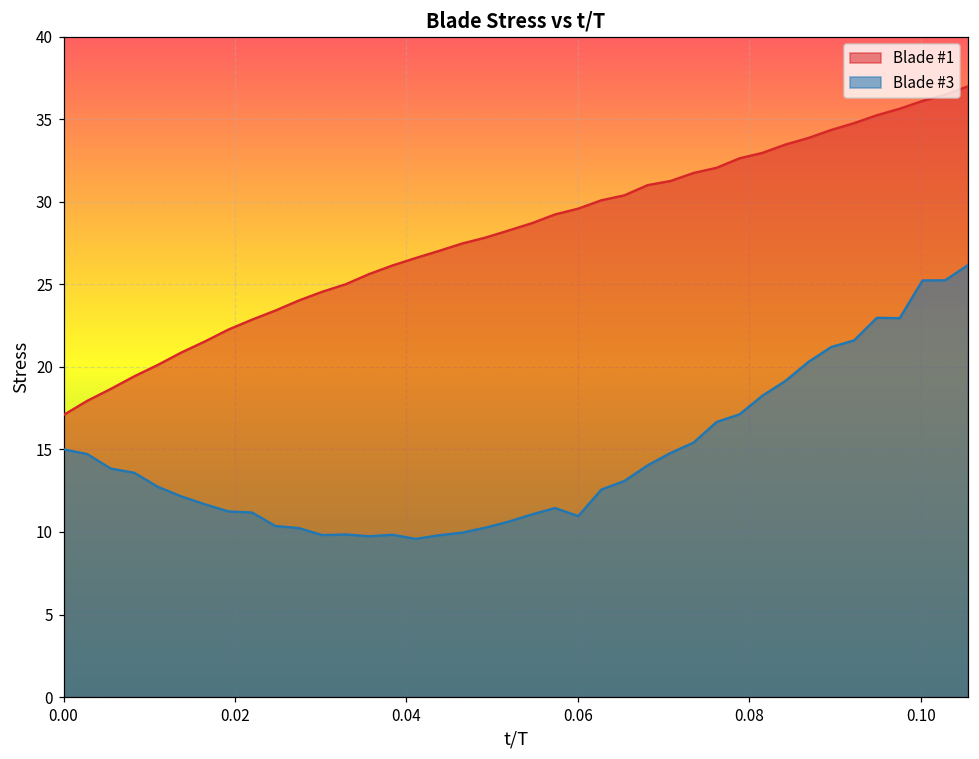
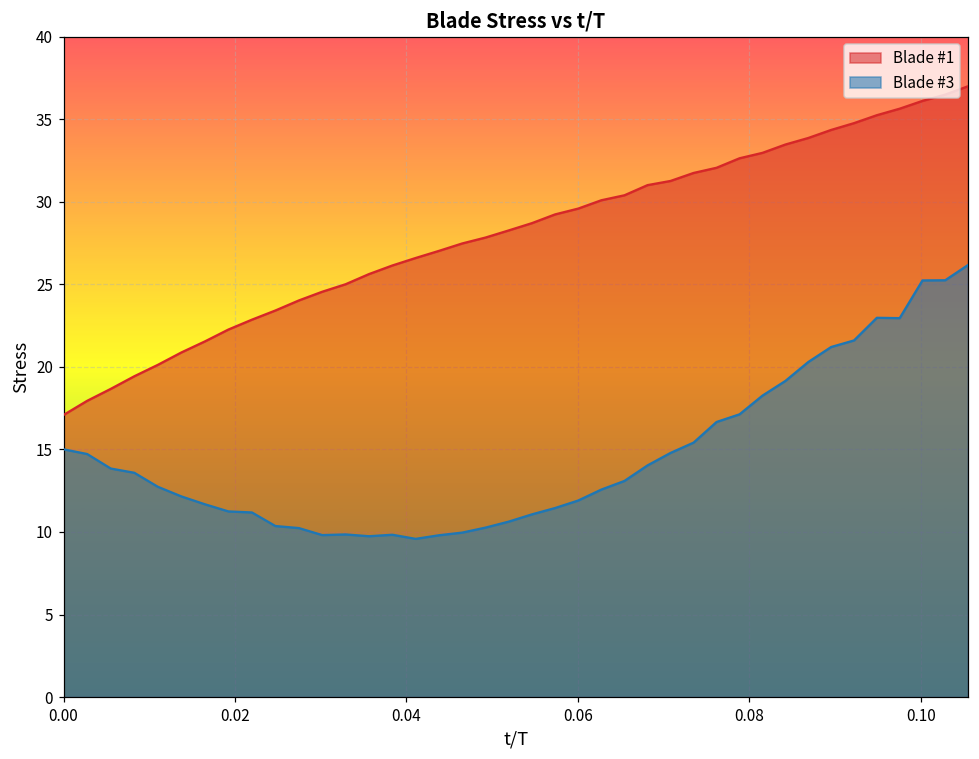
  {
    "Blade #1": {
      "0.00": 17.1,
      "0.06": 29.6
    },
    "Blade #3": {
      "0.00": 15.0,
-     "0.06": 11.0
+     "0.06": 11.9
    }
  }
